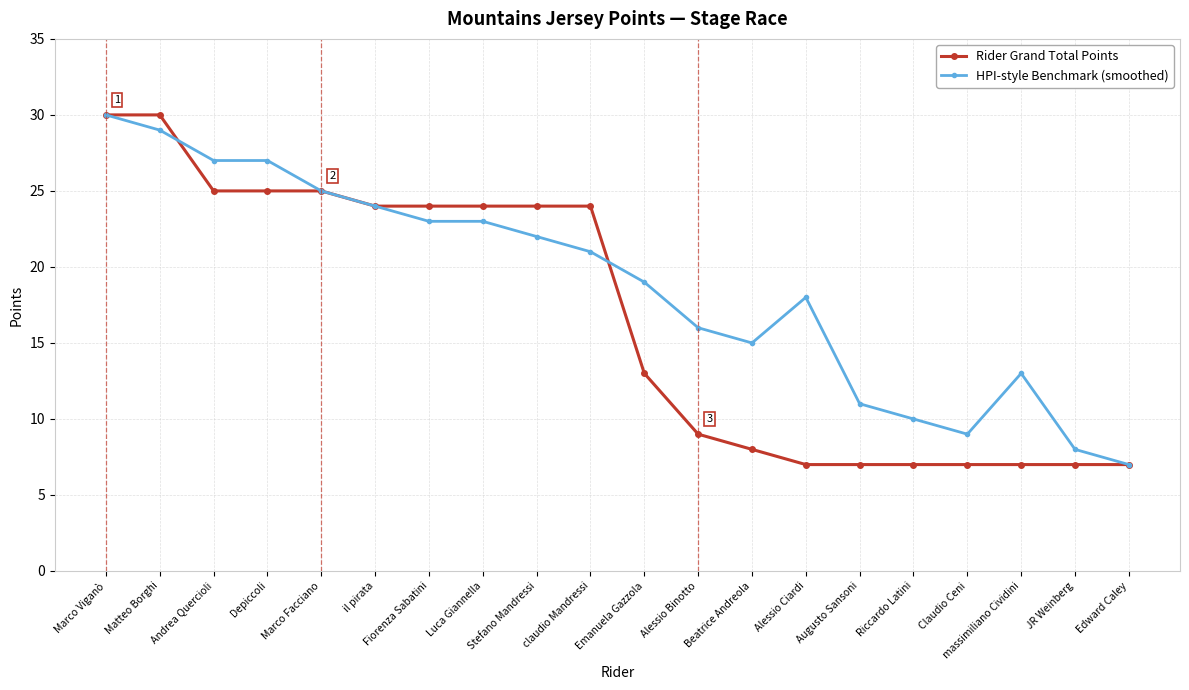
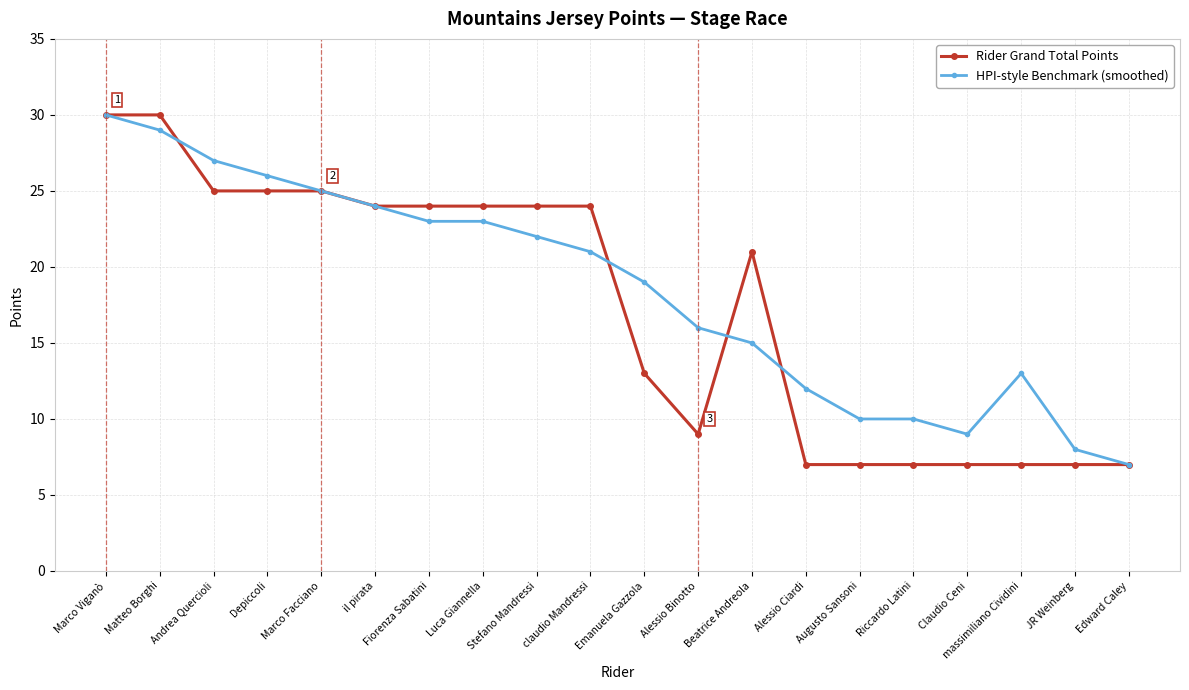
  {
    "Rider Grand Total Points": {
      "Matteo Borghi": 30,
      "Andrea Quercioli": 25,
      "Depiccoli": 25,
      "Fiorenza Sabatini": 24,
      "Luca Giannella": 24,
      "Stefano Mandressi": 24,
      "claudio Mandressi": 24,
      "Emanuela Gazzola": 13,
-     "Beatrice Andreola": 8,
+     "Beatrice Andreola": 21,
      "Alessio Ciardi": 7,
      "Augusto Sansoni": 7,
      "Riccardo Latini": 7,
      "Claudio Ceni": 7,
      "massimiliano Cividini": 7,
      "JR Weinberg": 7
    },
    "HPI-style Benchmark (smoothed)": {
      "Matteo Borghi": 29,
      "Andrea Quercioli": 27,
-     "Depiccoli": 27,
+     "Depiccoli": 26,
      "Fiorenza Sabatini": 23,
      "Luca Giannella": 23,
      "Stefano Mandressi": 22,
      "claudio Mandressi": 21,
      "Emanuela Gazzola": 19,
      "Alessio Binotto": 16,
      "Beatrice Andreola": 15,
-     "Alessio Ciardi": 18,
-     "Augusto Sansoni": 11,
+     "Alessio Ciardi": 12,
+     "Augusto Sansoni": 10,
      "Riccardo Latini": 10,
      "Claudio Ceni": 9,
      "massimiliano Cividini": 13,
      "JR Weinberg": 8
    }
  }
